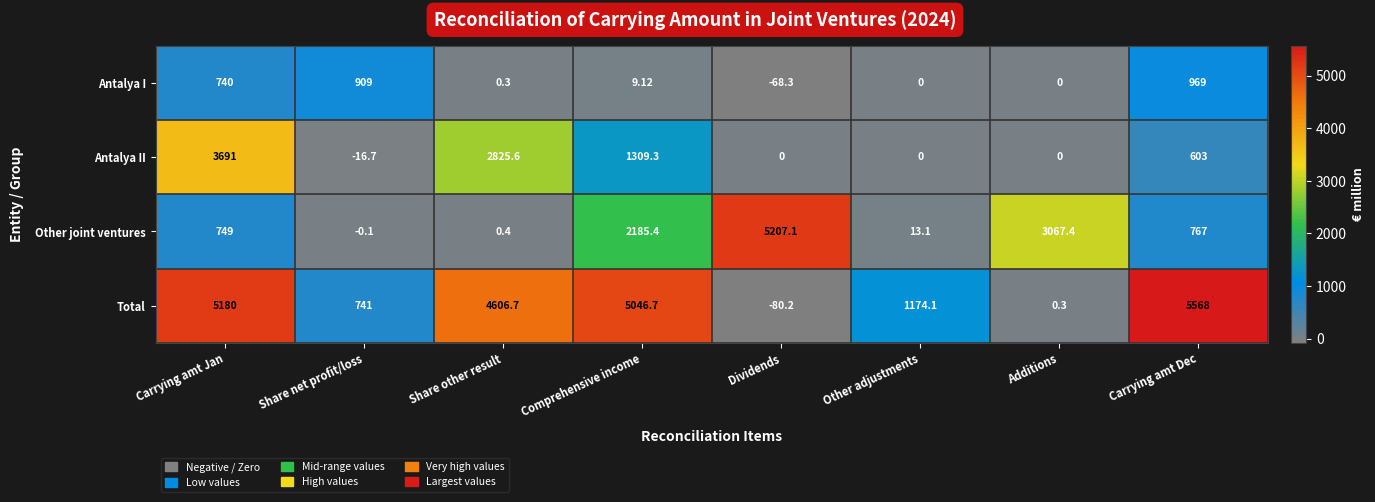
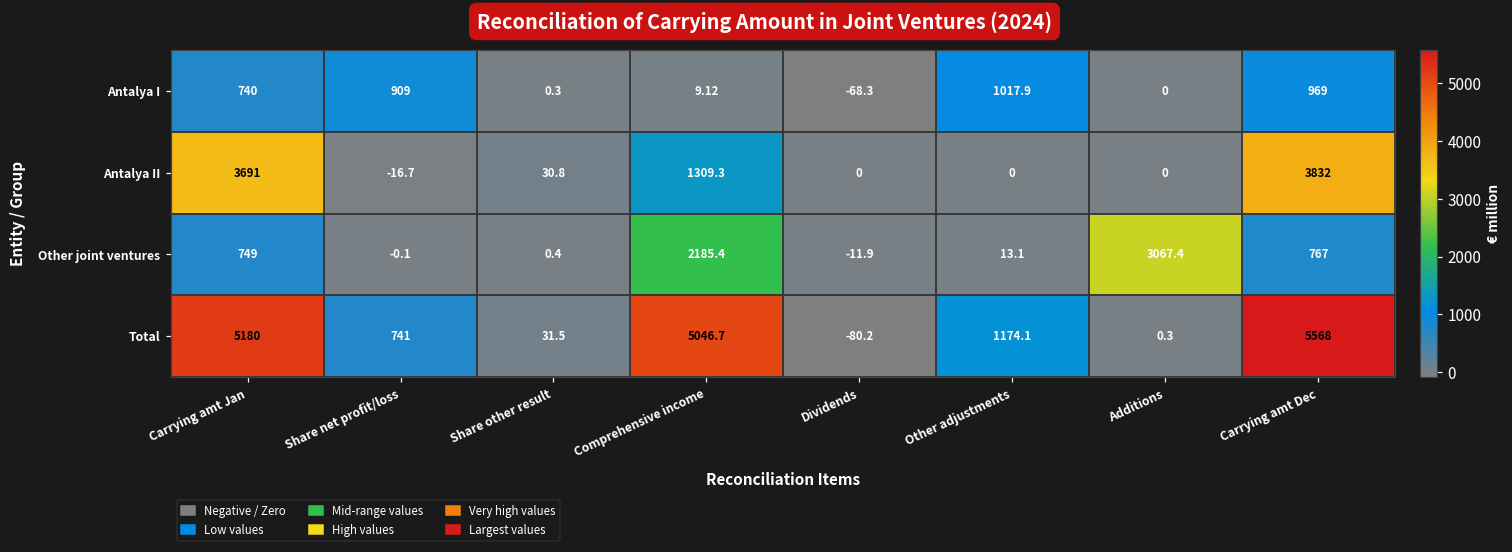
  {
    "Antalya I": {
      "Carrying amt Jan": 740,
      "Share net profit/loss": 909,
      "Share other result": 0.3,
      "Comprehensive income": 9.12,
      "Dividends": -68.3,
-     "Other adjustments": 0,
+     "Other adjustments": 1017.9,
      "Additions": 0,
      "Carrying amt Dec": 969
    },
    "Antalya II": {
      "Carrying amt Jan": 3691,
      "Share net profit/loss": -16.7,
-     "Share other result": 2825.6,
+     "Share other result": 30.8,
      "Comprehensive income": 1309.3,
      "Dividends": 0,
      "Other adjustments": 0,
      "Additions": 0,
-     "Carrying amt Dec": 603
+     "Carrying amt Dec": 3832
    },
    "Other joint ventures": {
      "Carrying amt Jan": 749,
      "Share net profit/loss": -0.1,
      "Share other result": 0.4,
      "Comprehensive income": 2185.4,
-     "Dividends": 5207.1,
+     "Dividends": -11.9,
      "Other adjustments": 13.1,
      "Additions": 3067.4,
      "Carrying amt Dec": 767
    },
    "Total": {
      "Carrying amt Jan": 5180,
      "Share net profit/loss": 741,
-     "Share other result": 4606.7,
+     "Share other result": 31.5,
      "Comprehensive income": 5046.7,
      "Dividends": -80.2,
      "Other adjustments": 1174.1,
      "Additions": 0.3,
      "Carrying amt Dec": 5568
    }
  }
